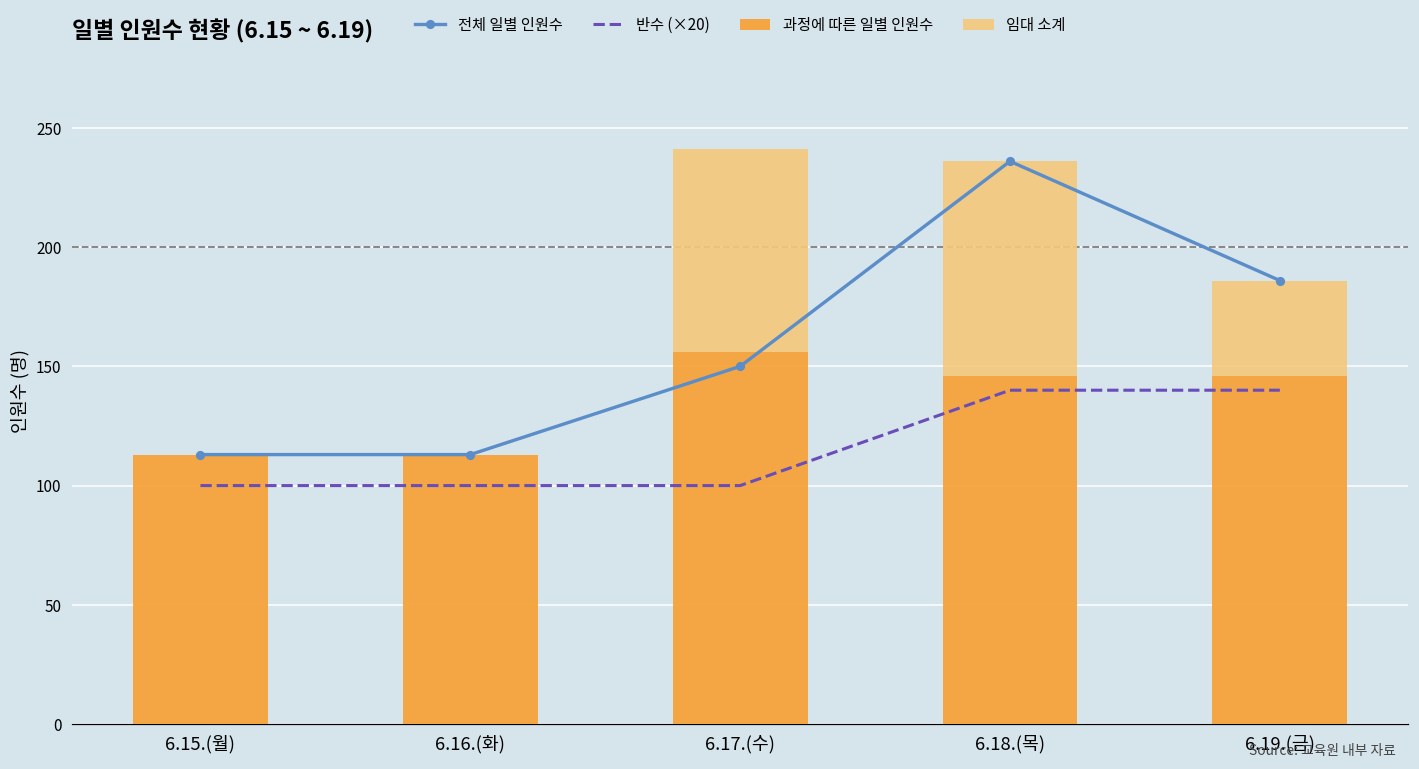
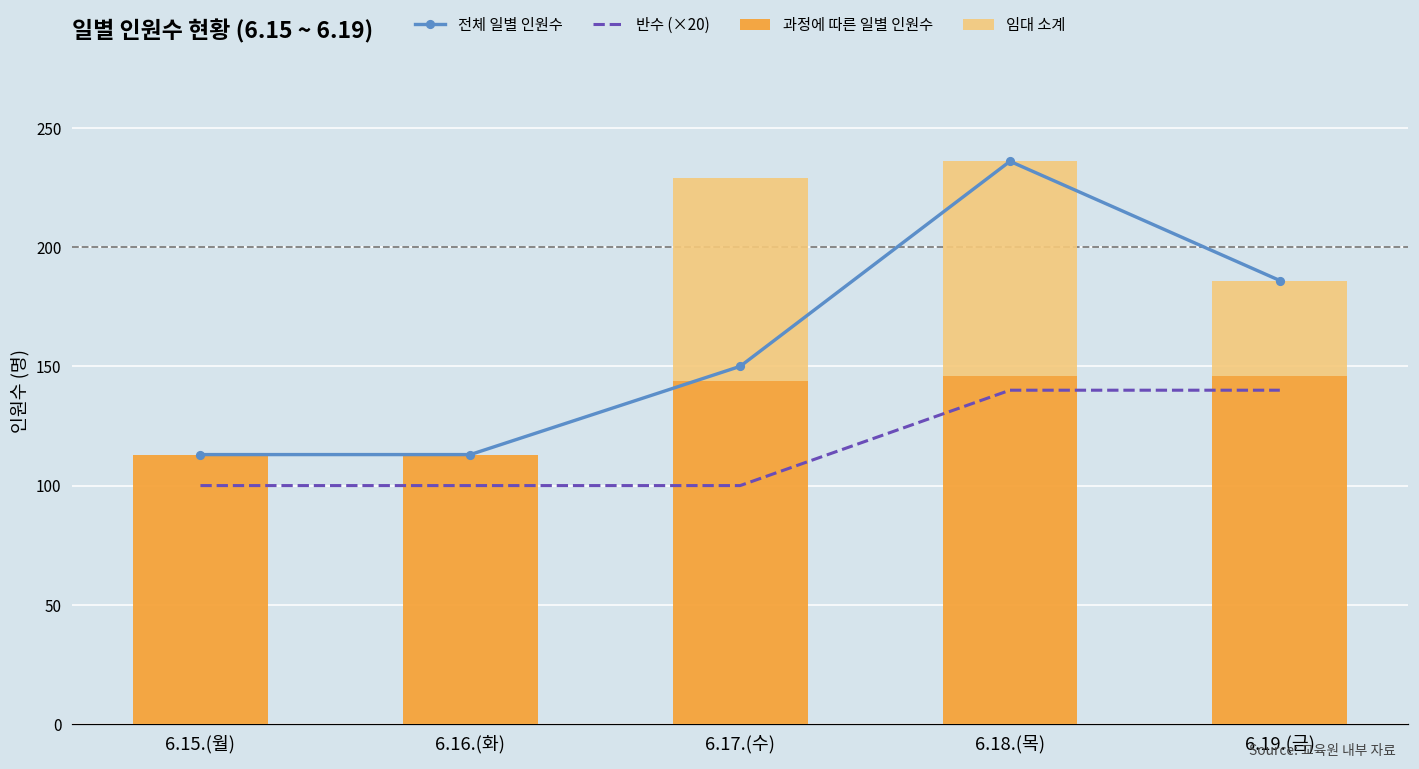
  {
    "전체 일별 인원수": {
      "6.15.(월)": 113,
      "6.16.(화)": 113,
      "6.17.(수)": 150,
      "6.18.(목)": 236,
      "6.19.(금)": 186
    },
    "과정에 따른 일별 인원수": {
      "6.15.(월)": 113,
      "6.16.(화)": 113,
-     "6.17.(수)": 156,
+     "6.17.(수)": 144,
      "6.18.(목)": 146,
      "6.19.(금)": 146
    },
    "반수 (×20)": {
      "6.15.(월)": 100,
      "6.16.(화)": 100,
      "6.17.(수)": 100,
      "6.18.(목)": 140,
      "6.19.(금)": 140
    },
    "임대 소계": {
      "6.15.(월)": 0,
      "6.16.(화)": 0,
      "6.17.(수)": 85,
      "6.18.(목)": 90,
      "6.19.(금)": 40
    }
  }
